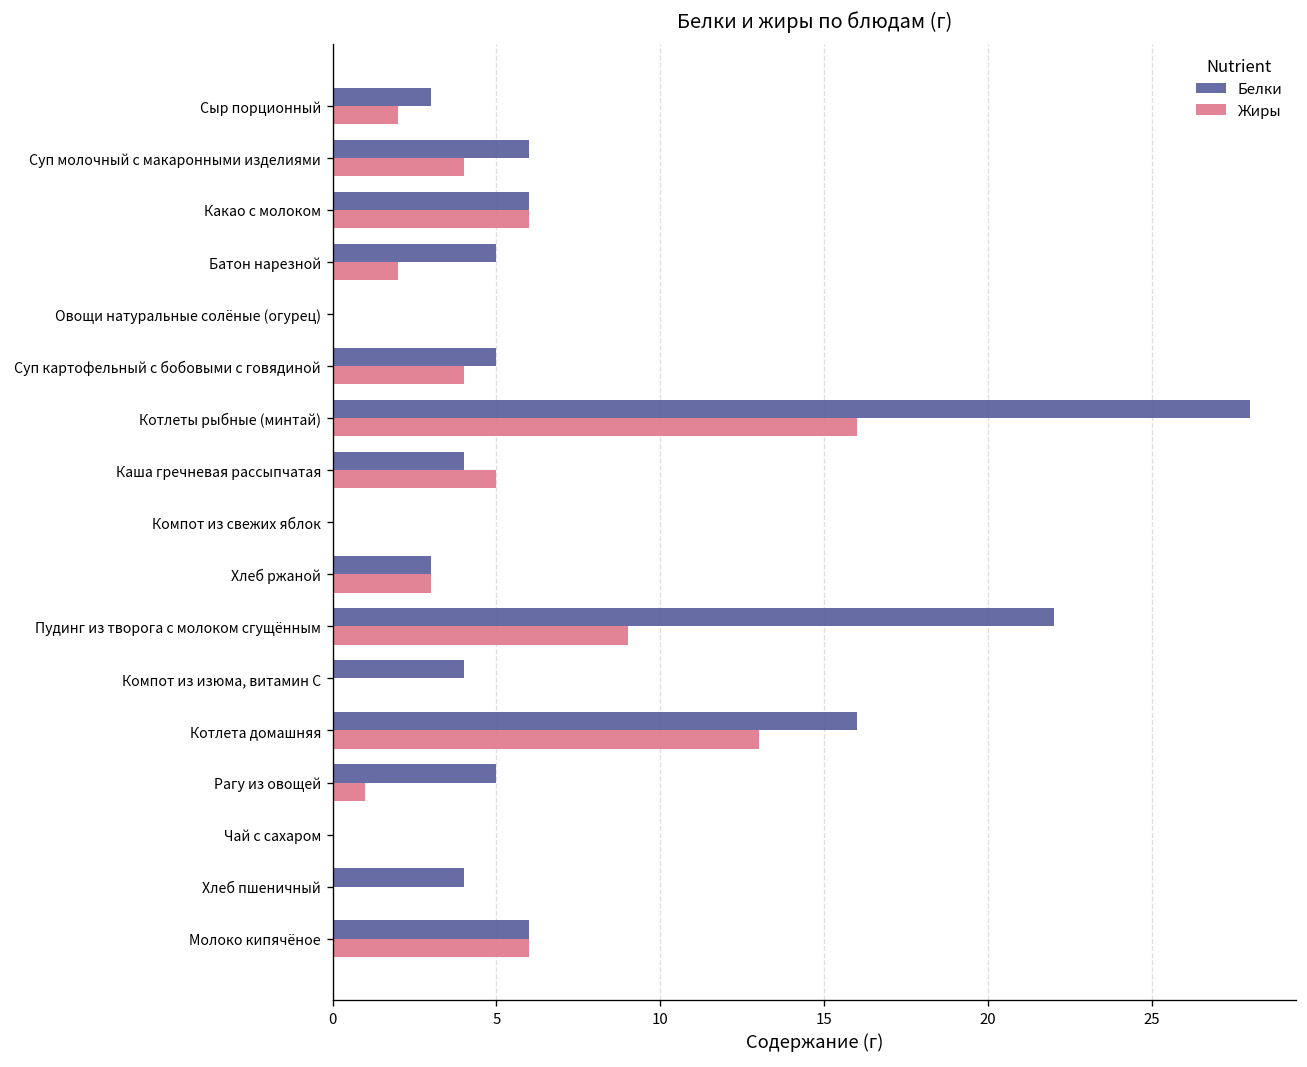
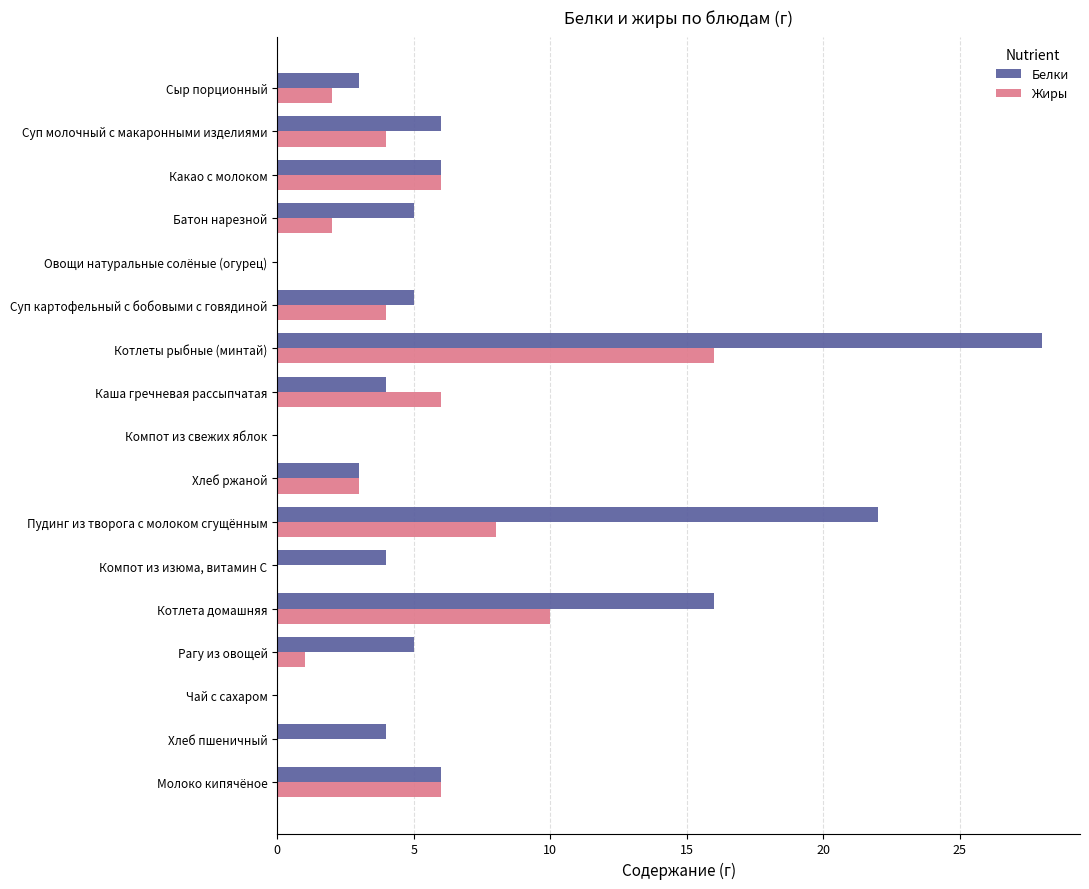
  {
    "Белки": {
      "Сыр порционный": 3,
      "Суп молочный с макаронными изделиями": 6,
      "Какао с молоком": 6,
      "Батон нарезной": 5,
      "Овощи натуральные солёные (огурец)": 0,
      "Суп картофельный с бобовыми с говядиной": 5,
      "Котлеты рыбные (минтай)": 28,
      "Каша гречневая рассыпчатая": 4,
      "Компот из свежих яблок": 0,
      "Хлеб ржаной": 3,
      "Пудинг из творога с молоком сгущённым": 22,
      "Компот из изюма, витамин С": 4,
      "Котлета домашняя": 16,
      "Рагу из овощей": 5,
      "Чай с сахаром": 0,
      "Хлеб пшеничный": 4,
      "Молоко кипячёное": 6
    },
    "Жиры": {
      "Сыр порционный": 2,
      "Суп молочный с макаронными изделиями": 4,
      "Какао с молоком": 6,
      "Батон нарезной": 2,
      "Овощи натуральные солёные (огурец)": 0,
      "Суп картофельный с бобовыми с говядиной": 4,
      "Котлеты рыбные (минтай)": 16,
-     "Каша гречневая рассыпчатая": 5,
+     "Каша гречневая рассыпчатая": 6,
      "Компот из свежих яблок": 0,
      "Хлеб ржаной": 3,
-     "Пудинг из творога с молоком сгущённым": 9,
+     "Пудинг из творога с молоком сгущённым": 8,
      "Компот из изюма, витамин С": 0,
-     "Котлета домашняя": 13,
+     "Котлета домашняя": 10,
      "Рагу из овощей": 1,
      "Чай с сахаром": 0,
      "Хлеб пшеничный": 0,
      "Молоко кипячёное": 6
    }
  }
